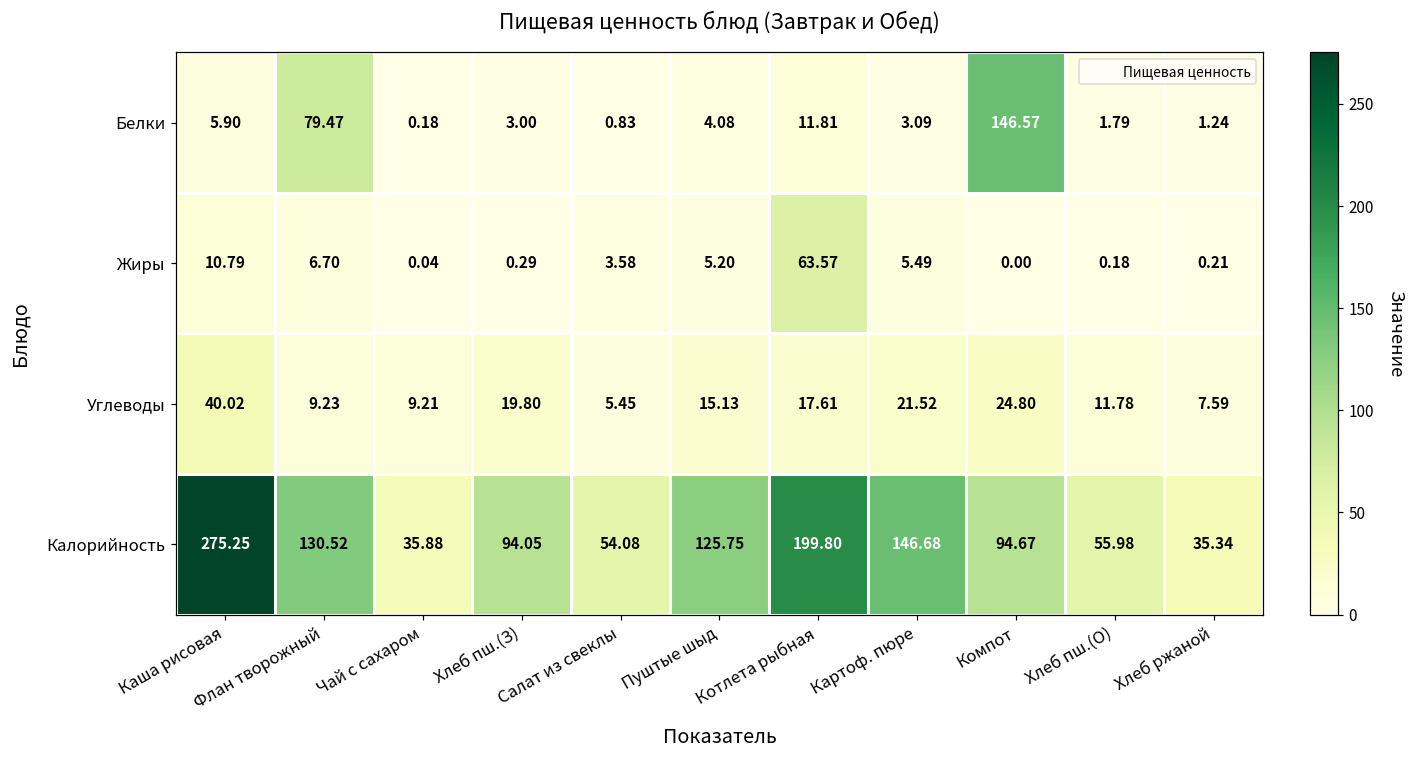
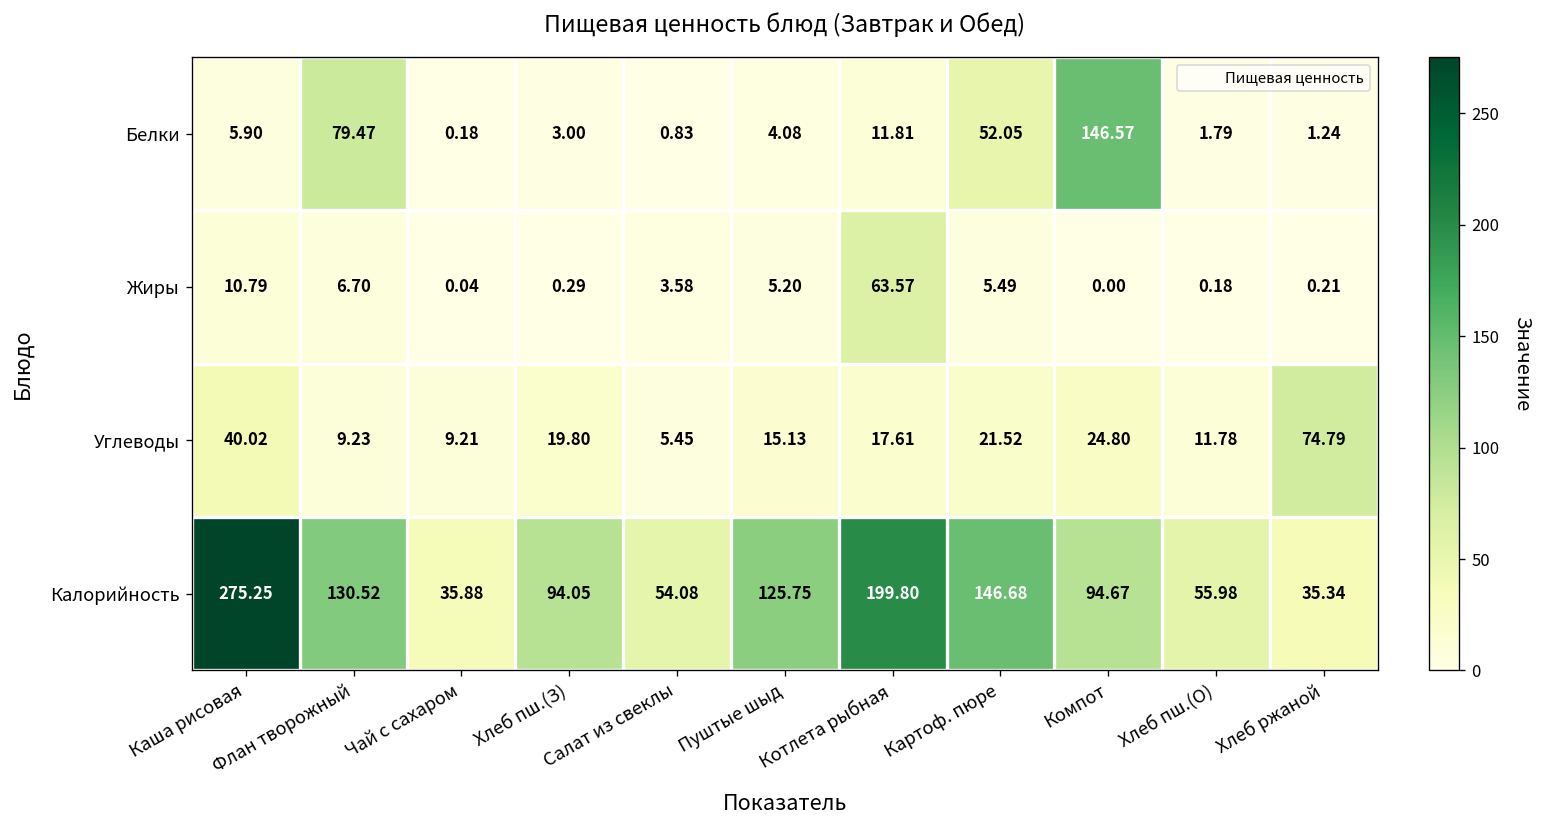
  {
    "Белки": {
      "Каша рисовая": 5.90,
      "Флан творожный": 79.47,
      "Чай с сахаром": 0.18,
      "Хлеб пш.(З)": 3.00,
      "Салат из свеклы": 0.83,
      "Пуштые шыд": 4.08,
      "Котлета рыбная": 11.81,
-     "Картоф. пюре": 3.09,
+     "Картоф. пюре": 52.05,
      "Компот": 146.57,
      "Хлеб пш.(О)": 1.79,
      "Хлеб ржаной": 1.24
    },
    "Жиры": {
      "Каша рисовая": 10.79,
      "Флан творожный": 6.70,
      "Чай с сахаром": 0.04,
      "Хлеб пш.(З)": 0.29,
      "Салат из свеклы": 3.58,
      "Пуштые шыд": 5.20,
      "Котлета рыбная": 63.57,
      "Картоф. пюре": 5.49,
      "Компот": 0.00,
      "Хлеб пш.(О)": 0.18,
      "Хлеб ржаной": 0.21
    },
    "Углеводы": {
      "Каша рисовая": 40.02,
      "Флан творожный": 9.23,
      "Чай с сахаром": 9.21,
      "Хлеб пш.(З)": 19.80,
      "Салат из свеклы": 5.45,
      "Пуштые шыд": 15.13,
      "Котлета рыбная": 17.61,
      "Картоф. пюре": 21.52,
      "Компот": 24.80,
      "Хлеб пш.(О)": 11.78,
-     "Хлеб ржаной": 7.59
+     "Хлеб ржаной": 74.79
    },
    "Калорийность": {
      "Каша рисовая": 275.25,
      "Флан творожный": 130.52,
      "Чай с сахаром": 35.88,
      "Хлеб пш.(З)": 94.05,
      "Салат из свеклы": 54.08,
      "Пуштые шыд": 125.75,
      "Котлета рыбная": 199.80,
      "Картоф. пюре": 146.68,
      "Компот": 94.67,
      "Хлеб пш.(О)": 55.98,
      "Хлеб ржаной": 35.34
    }
  }
